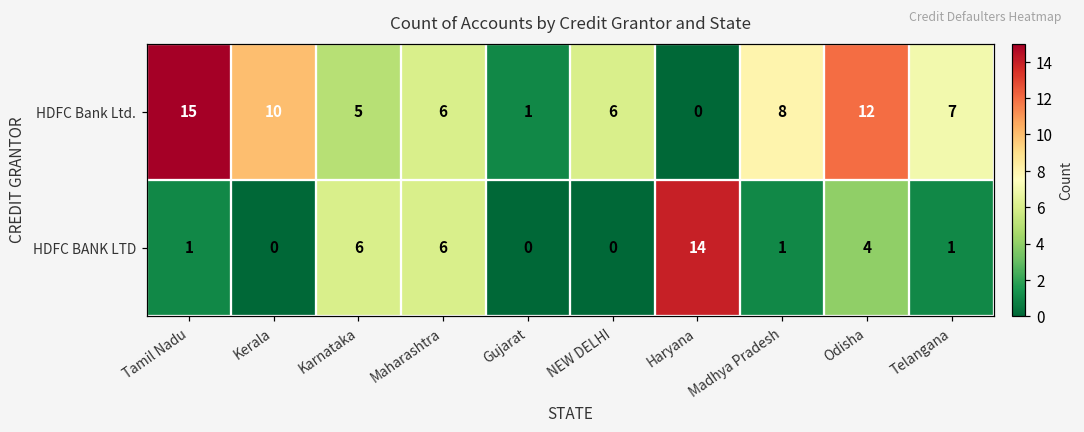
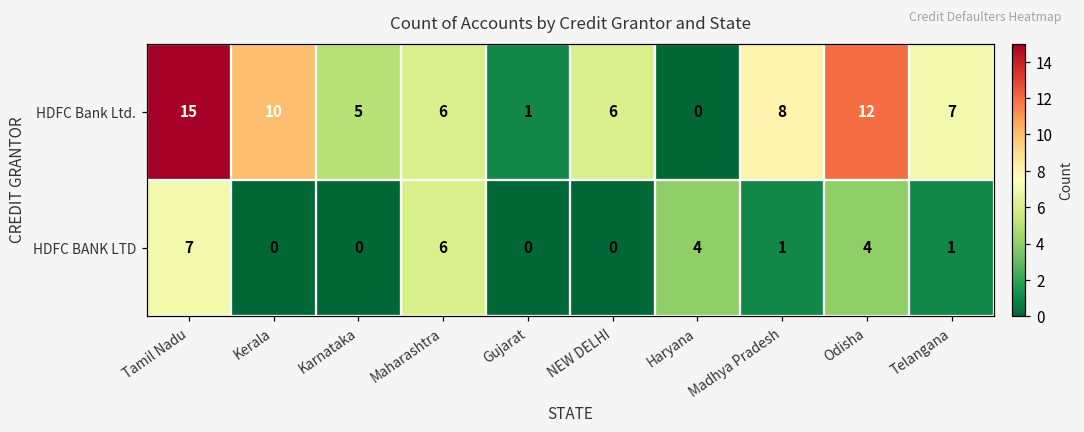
  {
    "HDFC Bank Ltd.": {
      "Tamil Nadu": 15,
      "Kerala": 10,
      "Karnataka": 5,
      "Maharashtra": 6,
      "Gujarat": 1,
      "NEW DELHI": 6,
      "Haryana": 0,
      "Madhya Pradesh": 8,
      "Odisha": 12,
      "Telangana": 7
    },
    "HDFC BANK LTD": {
-     "Tamil Nadu": 1,
+     "Tamil Nadu": 7,
      "Kerala": 0,
-     "Karnataka": 6,
+     "Karnataka": 0,
      "Maharashtra": 6,
      "Gujarat": 0,
      "NEW DELHI": 0,
-     "Haryana": 14,
+     "Haryana": 4,
      "Madhya Pradesh": 1,
      "Odisha": 4,
      "Telangana": 1
    }
  }
